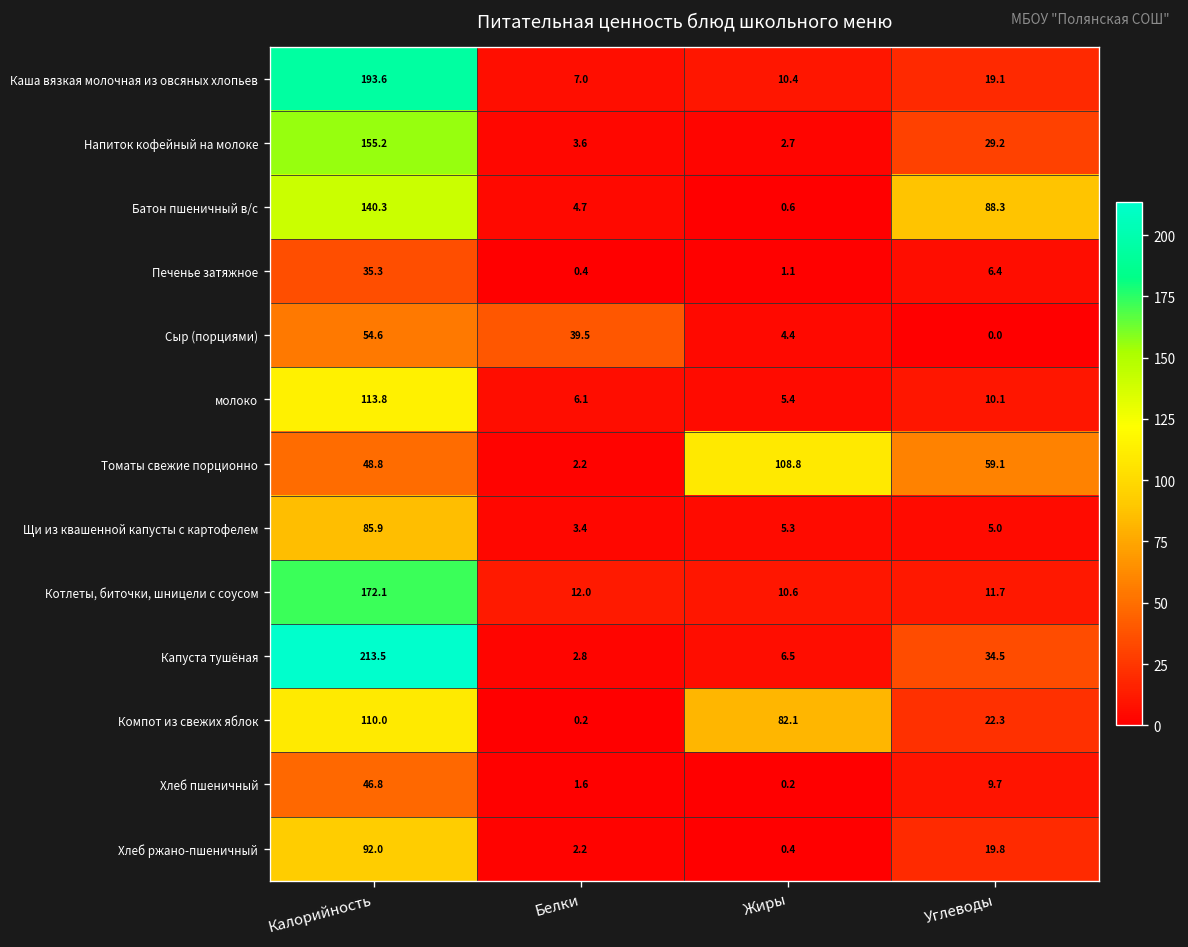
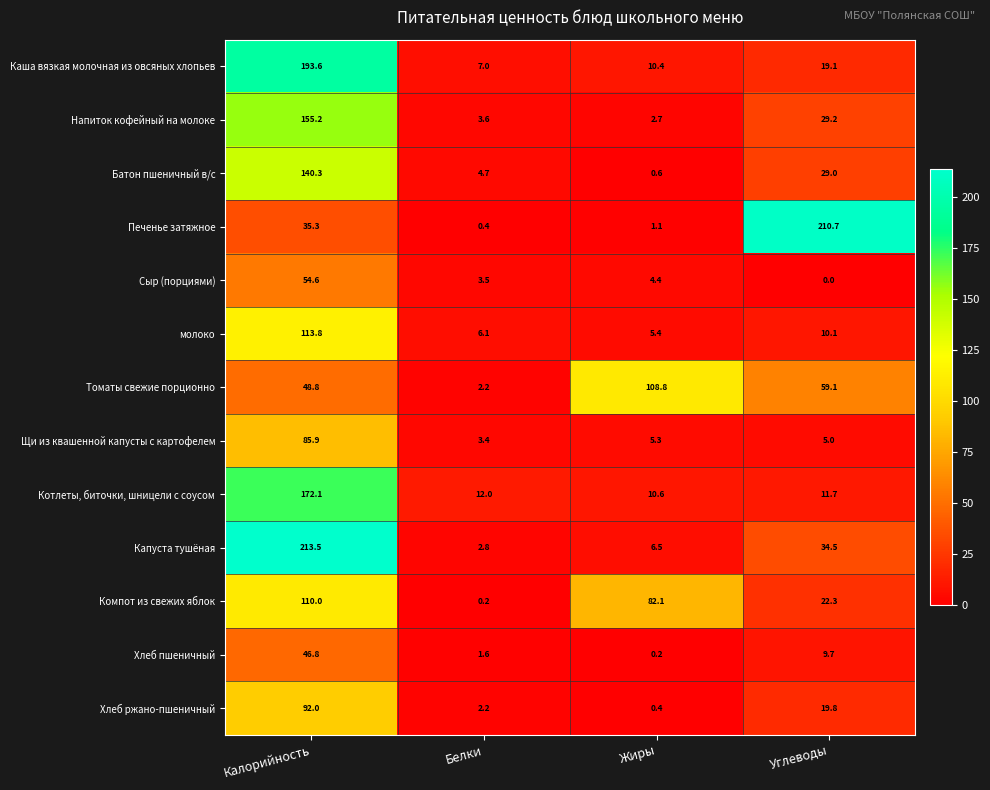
  {
    "Каша вязкая молочная из овсяных хлопьев": {
      "Калорийность": 193.6,
      "Белки": 7.0,
      "Жиры": 10.4,
      "Углеводы": 19.1
    },
    "Напиток кофейный на молоке": {
      "Калорийность": 155.2,
      "Белки": 3.6,
      "Жиры": 2.7,
      "Углеводы": 29.2
    },
    "Батон пшеничный в/с": {
      "Калорийность": 140.3,
      "Белки": 4.7,
      "Жиры": 0.6,
-     "Углеводы": 88.3
+     "Углеводы": 29.0
    },
    "Печенье затяжное": {
      "Калорийность": 35.3,
      "Белки": 0.4,
      "Жиры": 1.1,
-     "Углеводы": 6.4
+     "Углеводы": 210.7
    },
    "Сыр (порциями)": {
      "Калорийность": 54.6,
-     "Белки": 39.5,
+     "Белки": 3.5,
      "Жиры": 4.4,
      "Углеводы": 0.0
    },
    "молоко": {
      "Калорийность": 113.8,
      "Белки": 6.1,
      "Жиры": 5.4,
      "Углеводы": 10.1
    },
    "Томаты свежие порционно": {
      "Калорийность": 48.8,
      "Белки": 2.2,
      "Жиры": 108.8,
      "Углеводы": 59.1
    },
    "Щи из квашенной капусты с картофелем": {
      "Калорийность": 85.9,
      "Белки": 3.4,
      "Жиры": 5.3,
      "Углеводы": 5.0
    },
    "Котлеты, биточки, шницели с соусом": {
      "Калорийность": 172.1,
      "Белки": 12.0,
      "Жиры": 10.6,
      "Углеводы": 11.7
    },
    "Капуста тушёная": {
      "Калорийность": 213.5,
      "Белки": 2.8,
      "Жиры": 6.5,
      "Углеводы": 34.5
    },
    "Компот из свежих яблок": {
      "Калорийность": 110.0,
      "Белки": 0.2,
      "Жиры": 82.1,
      "Углеводы": 22.3
    },
    "Хлеб пшеничный": {
      "Калорийность": 46.8,
      "Белки": 1.6,
      "Жиры": 0.2,
      "Углеводы": 9.7
    },
    "Хлеб ржано-пшеничный": {
      "Калорийность": 92.0,
      "Белки": 2.2,
      "Жиры": 0.4,
      "Углеводы": 19.8
    }
  }
